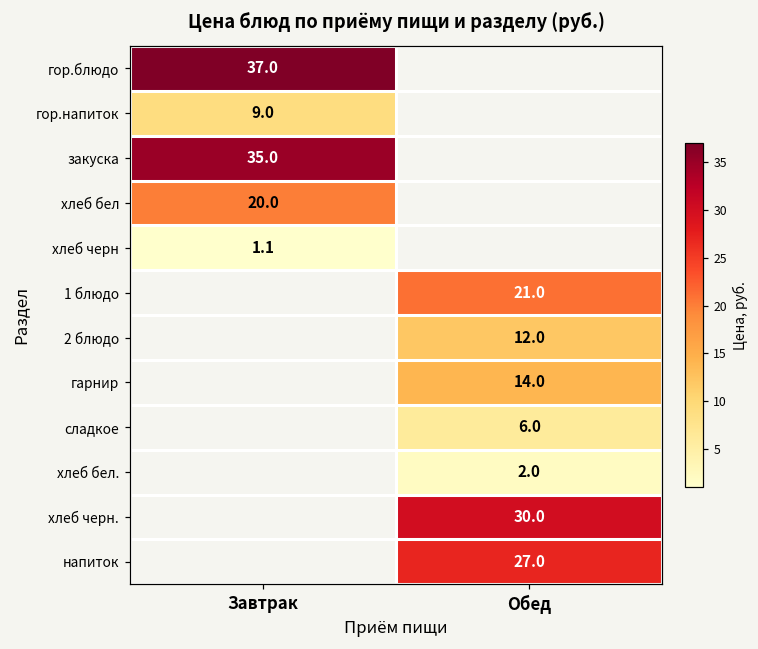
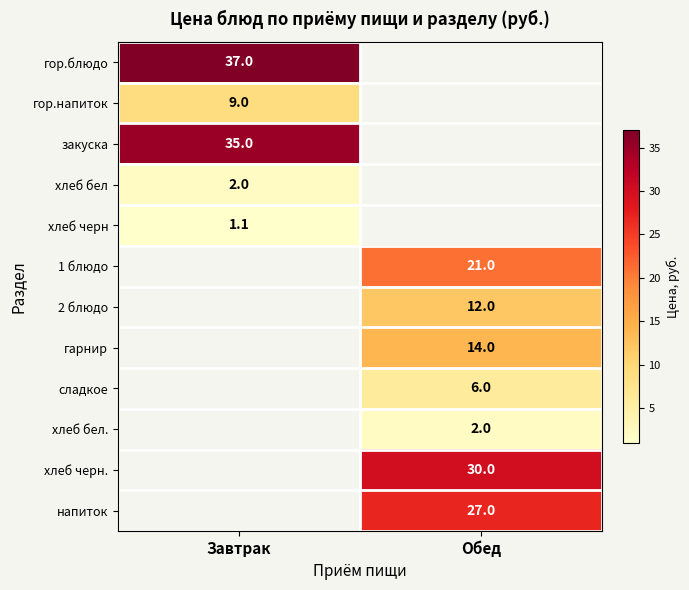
  {
    "гор.блюдо": {
      "Завтрак": 37.0
    },
    "гор.напиток": {
      "Завтрак": 9.0
    },
    "закуска": {
      "Завтрак": 35.0
    },
    "хлеб бел": {
-     "Завтрак": 20.0
+     "Завтрак": 2.0
    },
    "хлеб черн": {
      "Завтрак": 1.1
    },
    "1 блюдо": {
      "Обед": 21.0
    },
    "2 блюдо": {
      "Обед": 12.0
    },
    "гарнир": {
      "Обед": 14.0
    },
    "сладкое": {
      "Обед": 6.0
    },
    "хлеб бел.": {
      "Обед": 2.0
    },
    "хлеб черн.": {
      "Обед": 30.0
    },
    "напиток": {
      "Обед": 27.0
    }
  }
